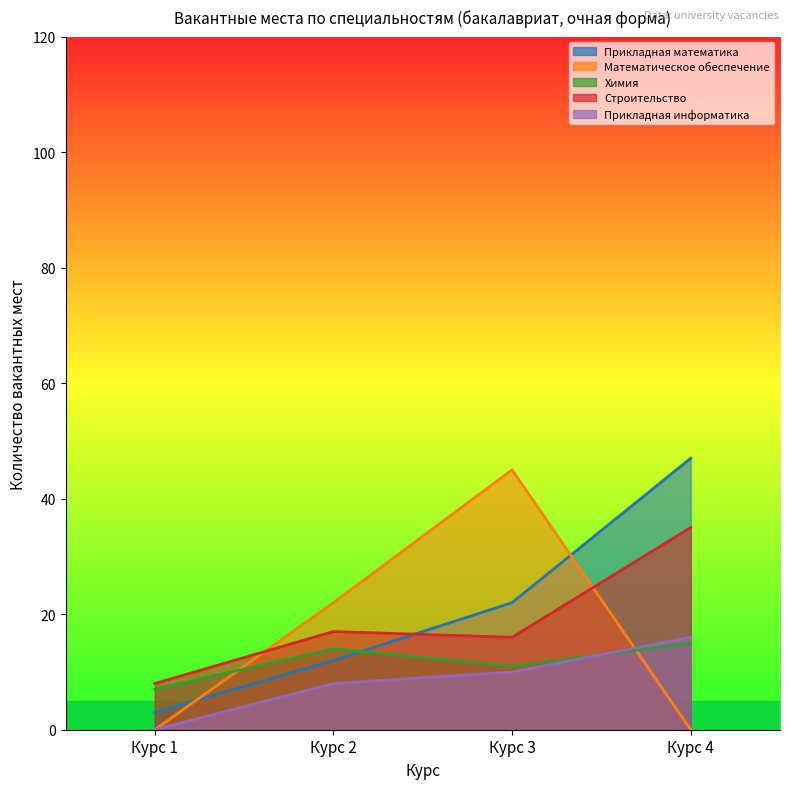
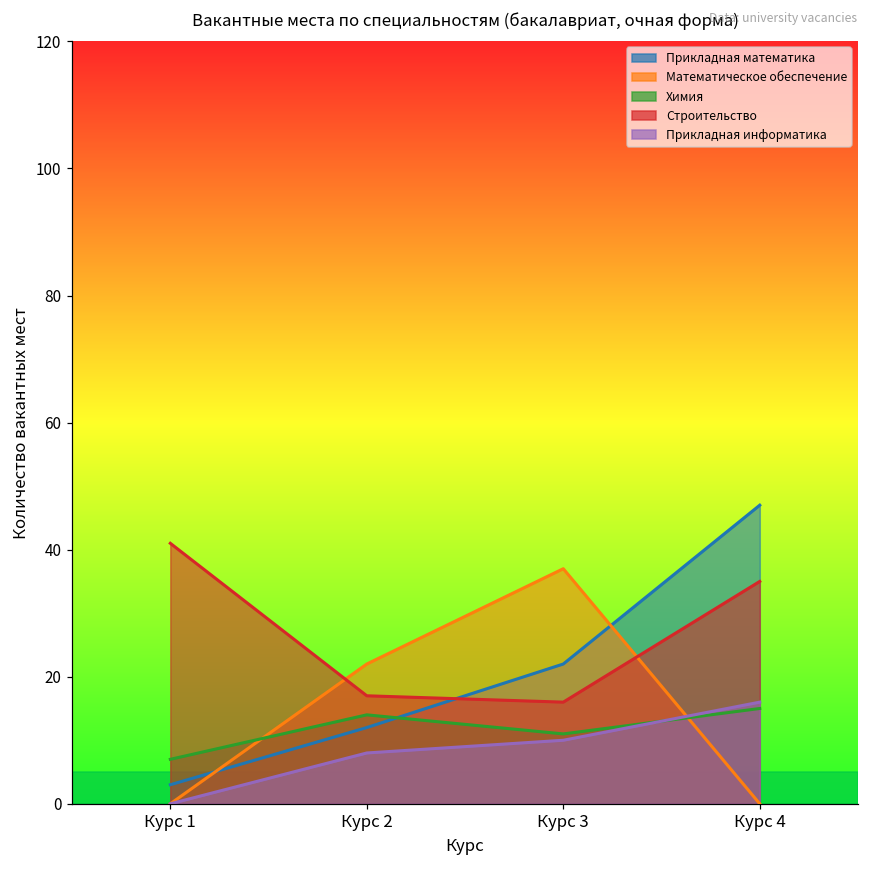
  {
    "Прикладная математика": {
      "Курс 2": 12,
      "Курс 3": 22,
      "Курс 4": 47
    },
    "Математическое обеспечение": {
      "Курс 2": 22,
-     "Курс 3": 45
+     "Курс 3": 37
    },
    "Химия": {
      "Курс 1": 7,
      "Курс 2": 14,
      "Курс 3": 11,
      "Курс 4": 15
    },
    "Строительство": {
-     "Курс 1": 8,
+     "Курс 1": 41,
      "Курс 2": 17,
      "Курс 3": 16,
      "Курс 4": 35
    },
    "Прикладная информатика": {
      "Курс 2": 8,
      "Курс 3": 10,
      "Курс 4": 16
    }
  }
